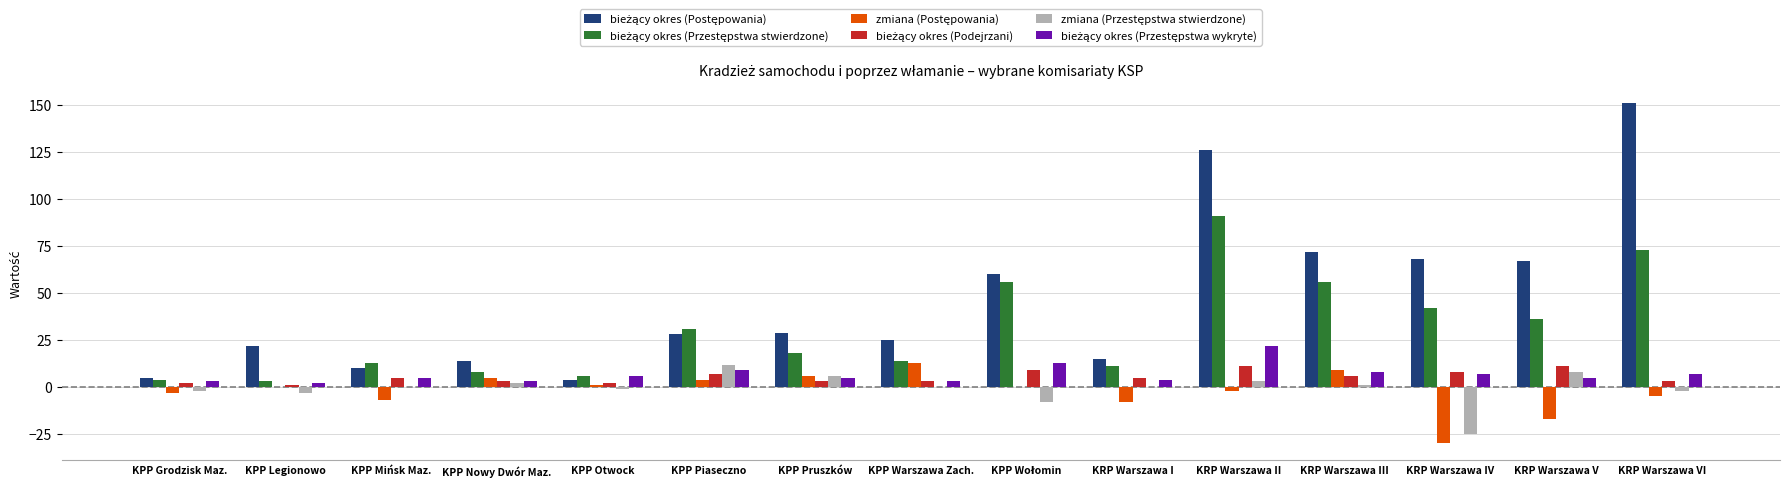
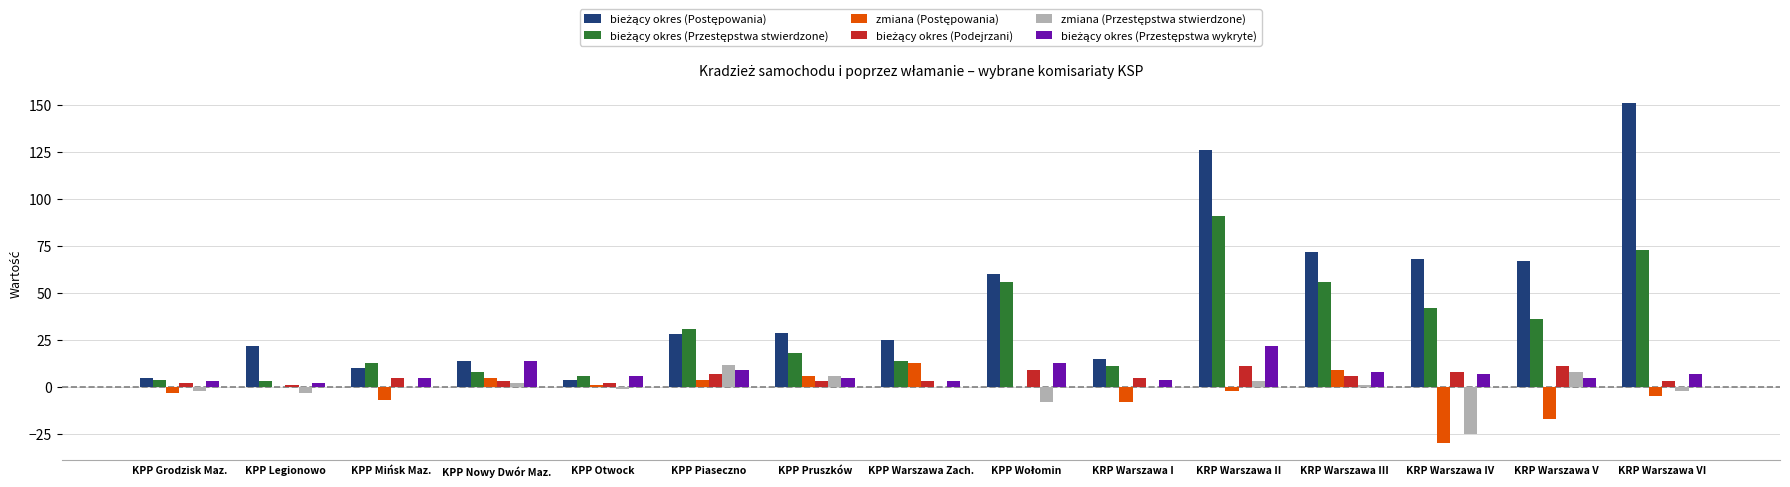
  {
    "bieżący okres (Postępowania)": {
      "KPP Grodzisk Maz.": 5,
      "KPP Legionowo": 22,
      "KPP Mińsk Maz.": 10,
      "KPP Nowy Dwór Maz.": 14,
      "KPP Otwock": 4,
      "KPP Piaseczno": 28,
      "KPP Pruszków": 29,
      "KPP Warszawa Zach.": 25,
      "KPP Wołomin": 60,
      "KRP Warszawa I": 15,
      "KRP Warszawa II": 126,
      "KRP Warszawa III": 72,
      "KRP Warszawa IV": 68,
      "KRP Warszawa V": 67,
      "KRP Warszawa VI": 151
    },
    "bieżący okres (Przestępstwa stwierdzone)": {
      "KPP Grodzisk Maz.": 4,
      "KPP Legionowo": 3,
      "KPP Mińsk Maz.": 13,
      "KPP Nowy Dwór Maz.": 8,
      "KPP Otwock": 6,
      "KPP Piaseczno": 31,
      "KPP Pruszków": 18,
      "KPP Warszawa Zach.": 14,
      "KPP Wołomin": 56,
      "KRP Warszawa I": 11,
      "KRP Warszawa II": 91,
      "KRP Warszawa III": 56,
      "KRP Warszawa IV": 42,
      "KRP Warszawa V": 36,
      "KRP Warszawa VI": 73
    },
    "zmiana (Postępowania)": {
      "KPP Grodzisk Maz.": -3,
      "KPP Legionowo": 0,
      "KPP Mińsk Maz.": -7,
      "KPP Nowy Dwór Maz.": 5,
      "KPP Piaseczno": 4,
      "KPP Pruszków": 6,
      "KPP Warszawa Zach.": 13,
      "KPP Wołomin": 0,
      "KRP Warszawa I": -8,
      "KRP Warszawa II": -2,
      "KRP Warszawa III": 9,
      "KRP Warszawa IV": -30,
      "KRP Warszawa V": -17,
      "KRP Warszawa VI": -5
    },
    "bieżący okres (Podejrzani)": {
      "KPP Grodzisk Maz.": 2,
      "KPP Mińsk Maz.": 5,
      "KPP Nowy Dwór Maz.": 3,
      "KPP Otwock": 2,
      "KPP Piaseczno": 7,
      "KPP Pruszków": 3,
      "KPP Warszawa Zach.": 3,
      "KPP Wołomin": 9,
      "KRP Warszawa I": 5,
      "KRP Warszawa II": 11,
      "KRP Warszawa III": 6,
      "KRP Warszawa IV": 8,
      "KRP Warszawa V": 11,
      "KRP Warszawa VI": 3
    },
    "zmiana (Przestępstwa stwierdzone)": {
      "KPP Grodzisk Maz.": -2,
      "KPP Legionowo": -3,
      "KPP Mińsk Maz.": 0,
      "KPP Nowy Dwór Maz.": 2,
      "KPP Piaseczno": 12,
      "KPP Pruszków": 6,
      "KPP Warszawa Zach.": 0,
      "KPP Wołomin": -8,
      "KRP Warszawa I": 0,
      "KRP Warszawa II": 3,
      "KRP Warszawa IV": -25,
      "KRP Warszawa V": 8,
      "KRP Warszawa VI": -2
    },
    "bieżący okres (Przestępstwa wykryte)": {
      "KPP Grodzisk Maz.": 3,
      "KPP Legionowo": 2,
      "KPP Mińsk Maz.": 5,
-     "KPP Nowy Dwór Maz.": 3,
+     "KPP Nowy Dwór Maz.": 14,
      "KPP Otwock": 6,
      "KPP Piaseczno": 9,
      "KPP Pruszków": 5,
      "KPP Warszawa Zach.": 3,
      "KPP Wołomin": 13,
      "KRP Warszawa I": 4,
      "KRP Warszawa II": 22,
      "KRP Warszawa III": 8,
      "KRP Warszawa IV": 7,
      "KRP Warszawa V": 5,
      "KRP Warszawa VI": 7
    }
  }
